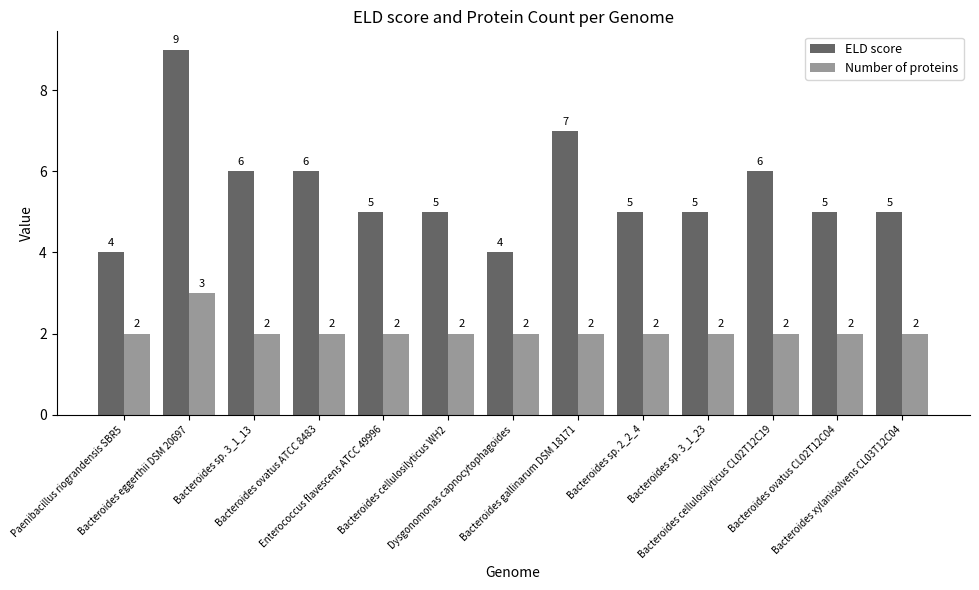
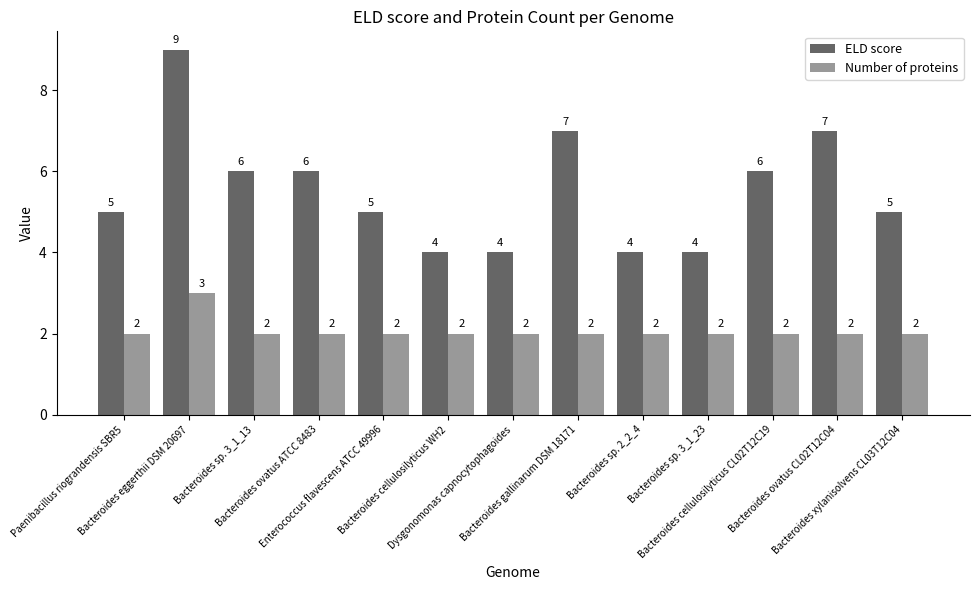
  {
    "ELD score": {
-     "Paenibacillus riograndensis SBR5": 4,
+     "Paenibacillus riograndensis SBR5": 5,
      "Bacteroides eggerthii DSM 20697": 9,
      "Bacteroides sp. 3_1_13": 6,
      "Bacteroides ovatus ATCC 8483": 6,
      "Enterococcus flavescens ATCC 49996": 5,
-     "Bacteroides cellulosilyticus WH2": 5,
+     "Bacteroides cellulosilyticus WH2": 4,
      "Dysgonomonas capnocytophagoides": 4,
      "Bacteroides gallinarum DSM 18171": 7,
-     "Bacteroides sp. 2_2_4": 5,
-     "Bacteroides sp. 3_1_23": 5,
+     "Bacteroides sp. 2_2_4": 4,
+     "Bacteroides sp. 3_1_23": 4,
      "Bacteroides cellulosilyticus CL02T12C19": 6,
-     "Bacteroides ovatus CL02T12C04": 5,
+     "Bacteroides ovatus CL02T12C04": 7,
      "Bacteroides xylanisolvens CL03T12C04": 5
    },
    "Number of proteins": {
      "Paenibacillus riograndensis SBR5": 2,
      "Bacteroides eggerthii DSM 20697": 3,
      "Bacteroides sp. 3_1_13": 2,
      "Bacteroides ovatus ATCC 8483": 2,
      "Enterococcus flavescens ATCC 49996": 2,
      "Bacteroides cellulosilyticus WH2": 2,
      "Dysgonomonas capnocytophagoides": 2,
      "Bacteroides gallinarum DSM 18171": 2,
      "Bacteroides sp. 2_2_4": 2,
      "Bacteroides sp. 3_1_23": 2,
      "Bacteroides cellulosilyticus CL02T12C19": 2,
      "Bacteroides ovatus CL02T12C04": 2,
      "Bacteroides xylanisolvens CL03T12C04": 2
    }
  }
